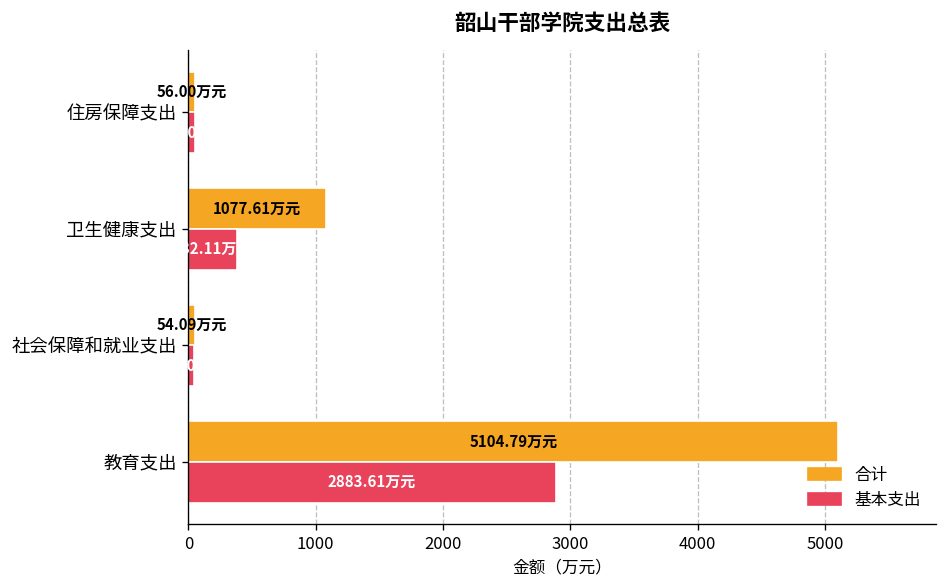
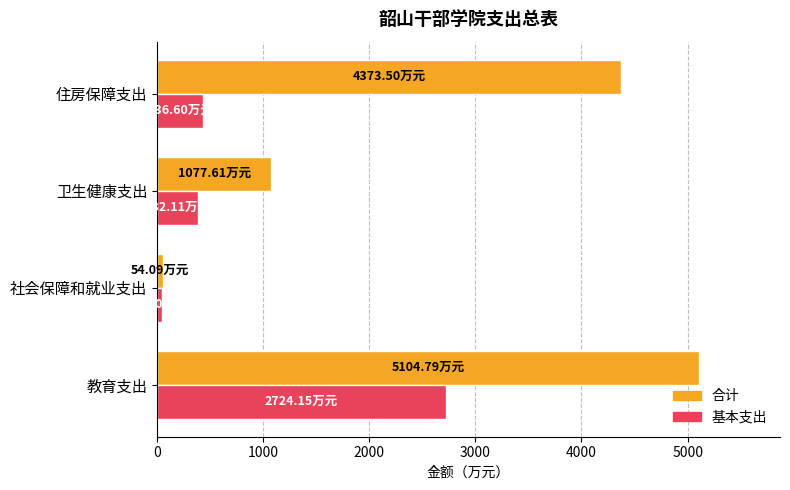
  {
    "合计": {
-     "住房保障支出": 56.00,
+     "住房保障支出": 4373.50,
      "卫生健康支出": 1077.61,
      "社会保障和就业支出": 54.09,
      "教育支出": 5104.79
    },
    "基本支出": {
-     "住房保障支出": 60,
+     "住房保障支出": 440,
      "卫生健康支出": 382.11,
-     "教育支出": 2883.61
+     "教育支出": 2724.15
    }
  }
